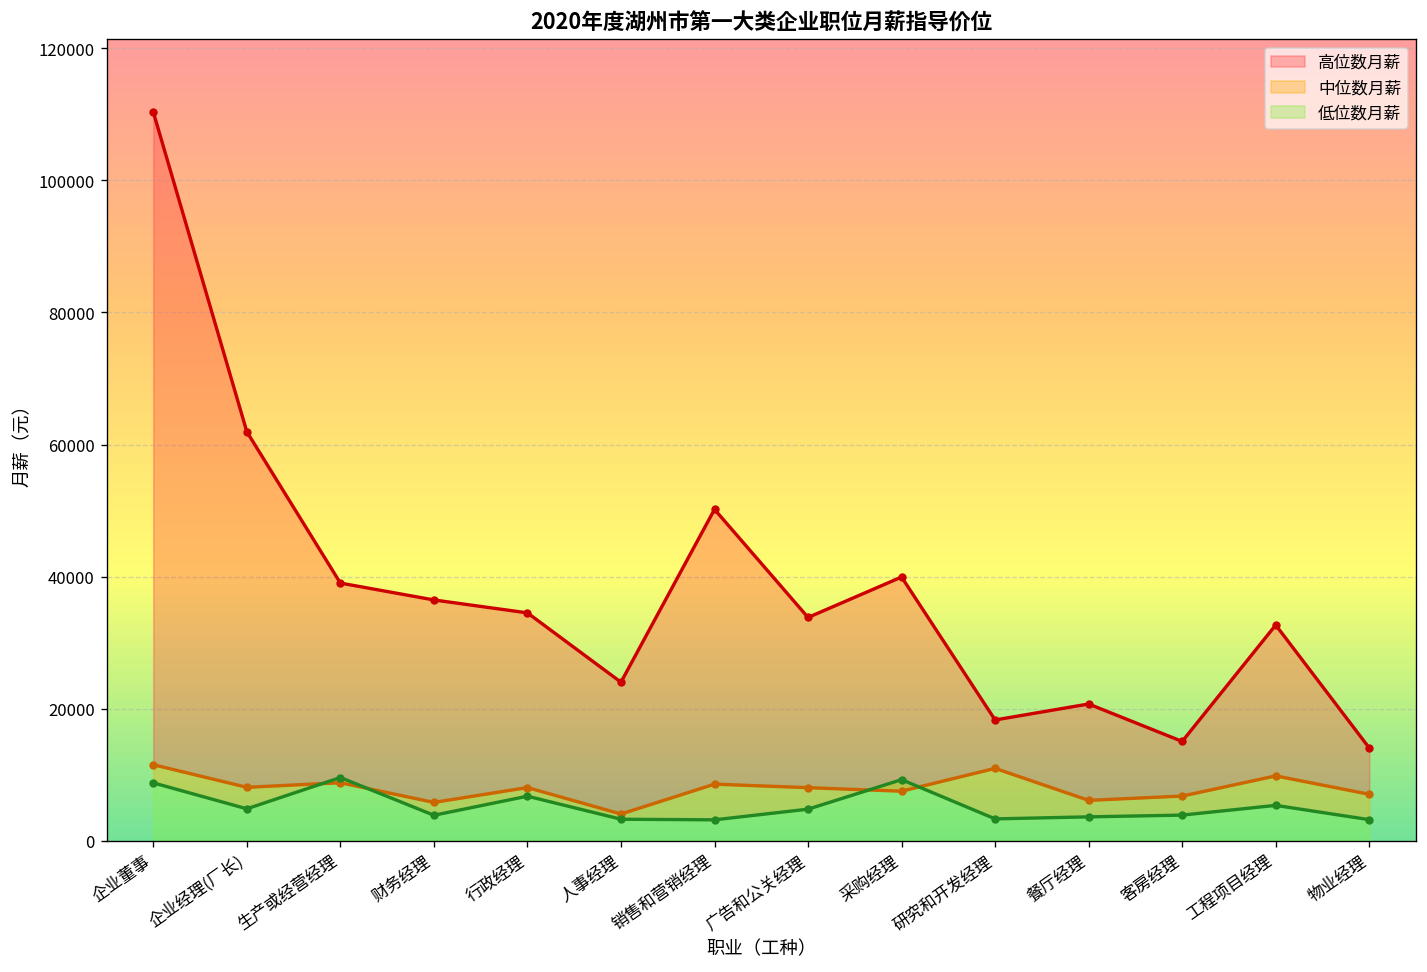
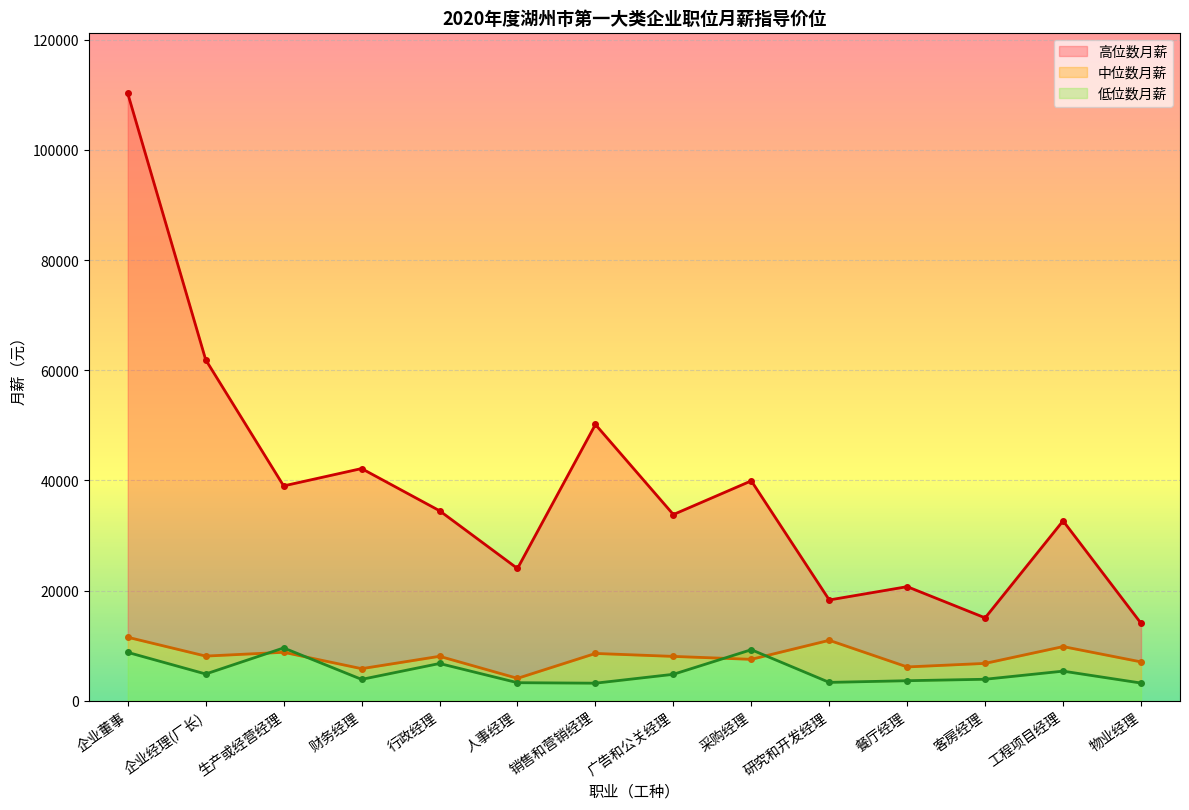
  {
    "高位数月薪": {
      "企业董事": 110000,
      "企业经理(厂长)": 62000,
      "生产或经营经理": 39000,
-     "财务经理": 36000,
+     "财务经理": 42000,
      "行政经理": 34000,
      "人事经理": 24000,
      "销售和营销经理": 50000,
      "广告和公关经理": 34000,
      "采购经理": 40000,
      "研究和开发经理": 18000,
      "餐厅经理": 21000,
      "客房经理": 15000,
      "工程项目经理": 33000,
      "物业经理": 14000
    },
    "低位数月薪": {
      "企业董事": 9000,
      "企业经理(厂长)": 5000,
      "财务经理": 4000,
      "行政经理": 7000,
      "人事经理": 3000,
      "销售和营销经理": 3000,
      "广告和公关经理": 5000,
      "研究和开发经理": 3000,
      "餐厅经理": 4000,
      "客房经理": 4000,
      "工程项目经理": 5000,
      "物业经理": 3000
    }
  }
